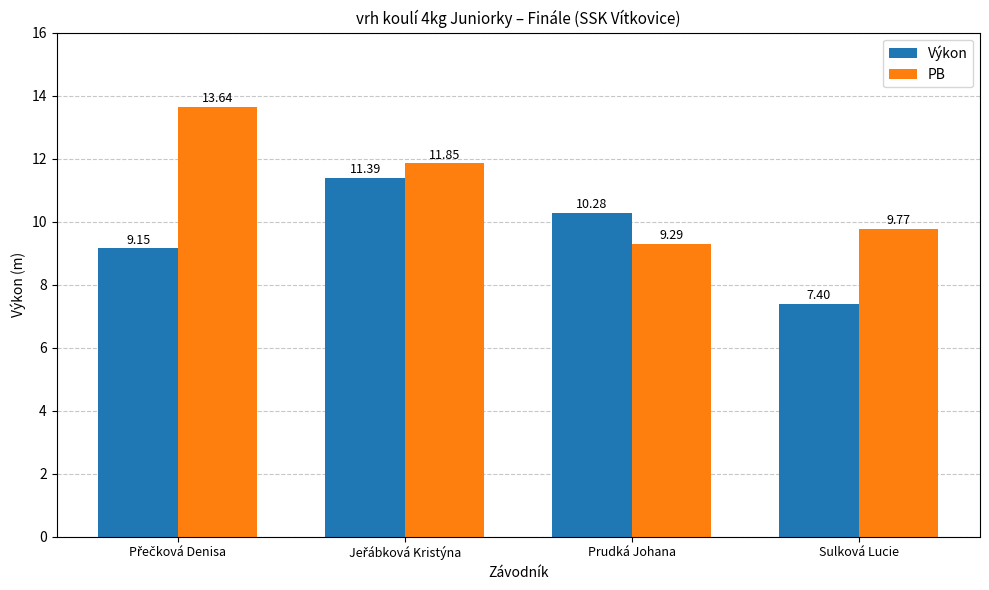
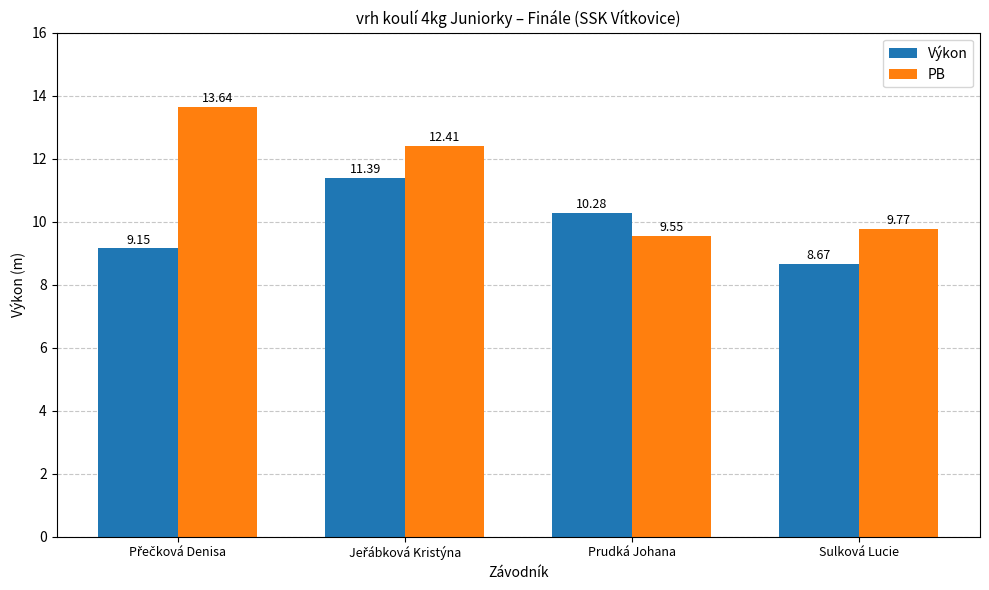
  {
    "Výkon": {
      "Přečková Denisa": 9.15,
      "Jeřábková Kristýna": 11.39,
      "Prudká Johana": 10.28,
-     "Sulková Lucie": 7.40
+     "Sulková Lucie": 8.67
    },
    "PB": {
      "Přečková Denisa": 13.64,
-     "Jeřábková Kristýna": 11.85,
-     "Prudká Johana": 9.29,
+     "Jeřábková Kristýna": 12.41,
+     "Prudká Johana": 9.55,
      "Sulková Lucie": 9.77
    }
  }
